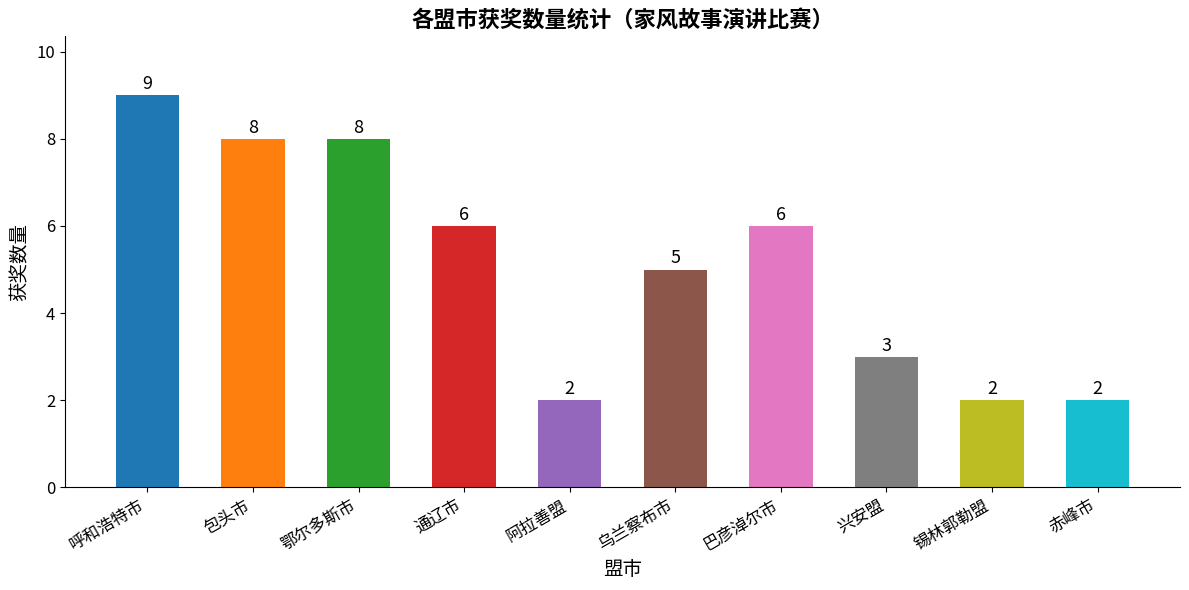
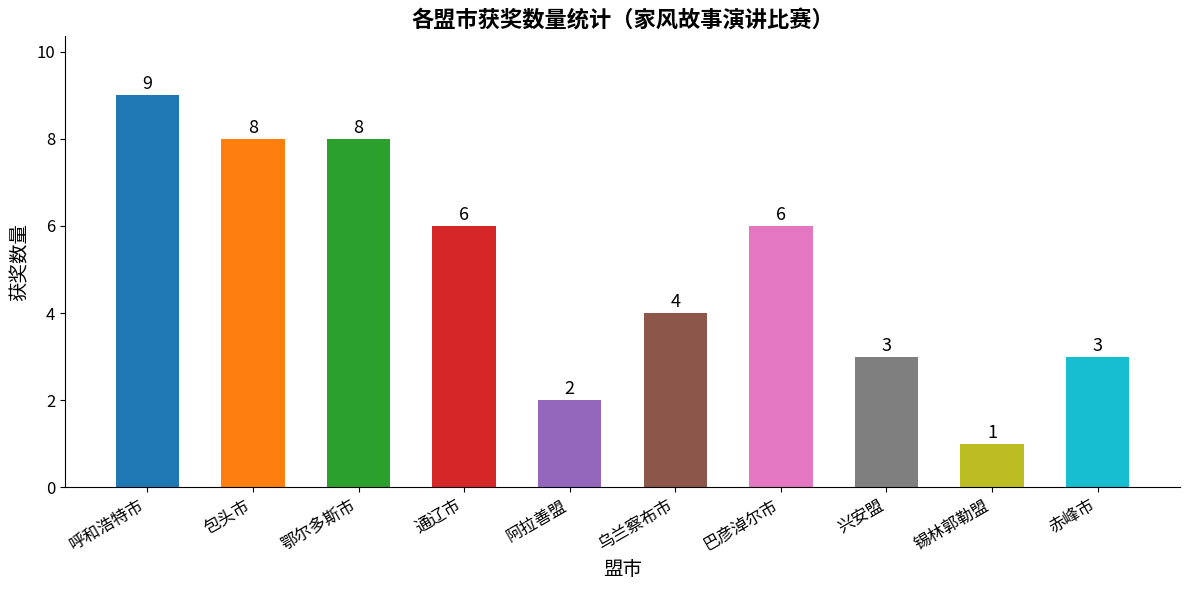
  {
    "呼和浩特市": 9,
    "包头市": 8,
    "鄂尔多斯市": 8,
    "通辽市": 6,
    "阿拉善盟": 2,
-   "乌兰察布市": 5,
+   "乌兰察布市": 4,
    "巴彦淖尔市": 6,
    "兴安盟": 3,
-   "锡林郭勒盟": 2,
-   "赤峰市": 2
+   "锡林郭勒盟": 1,
+   "赤峰市": 3
  }
